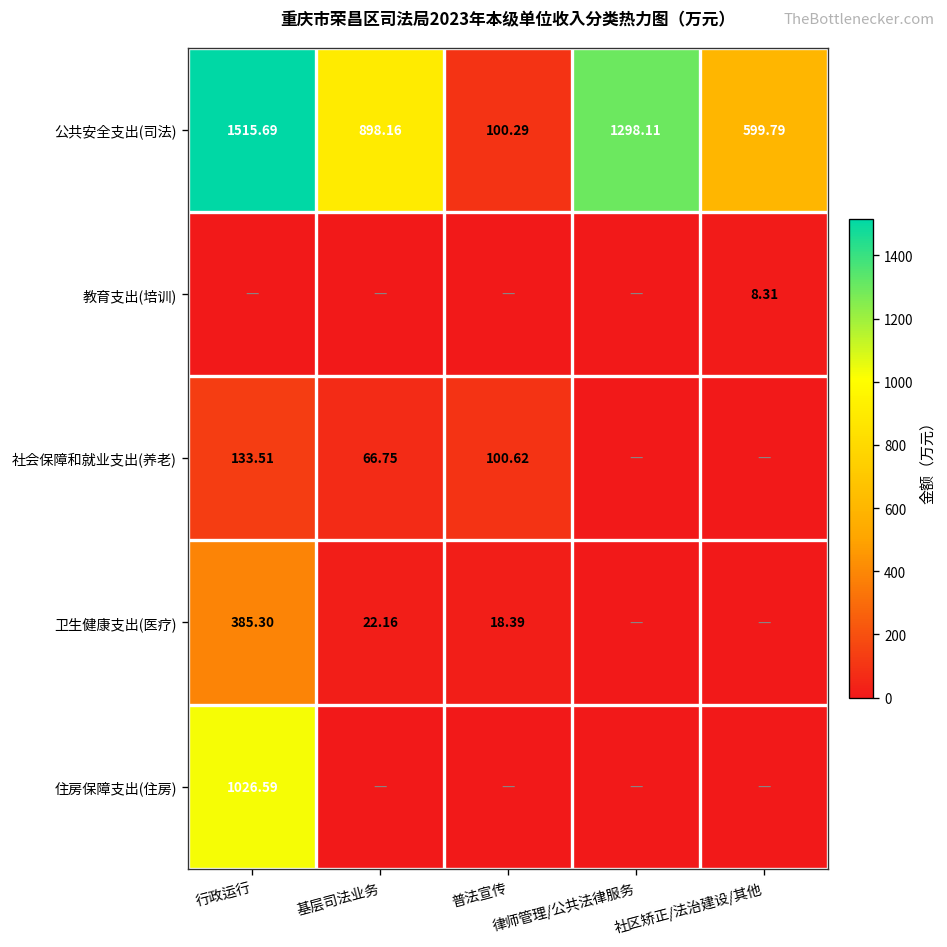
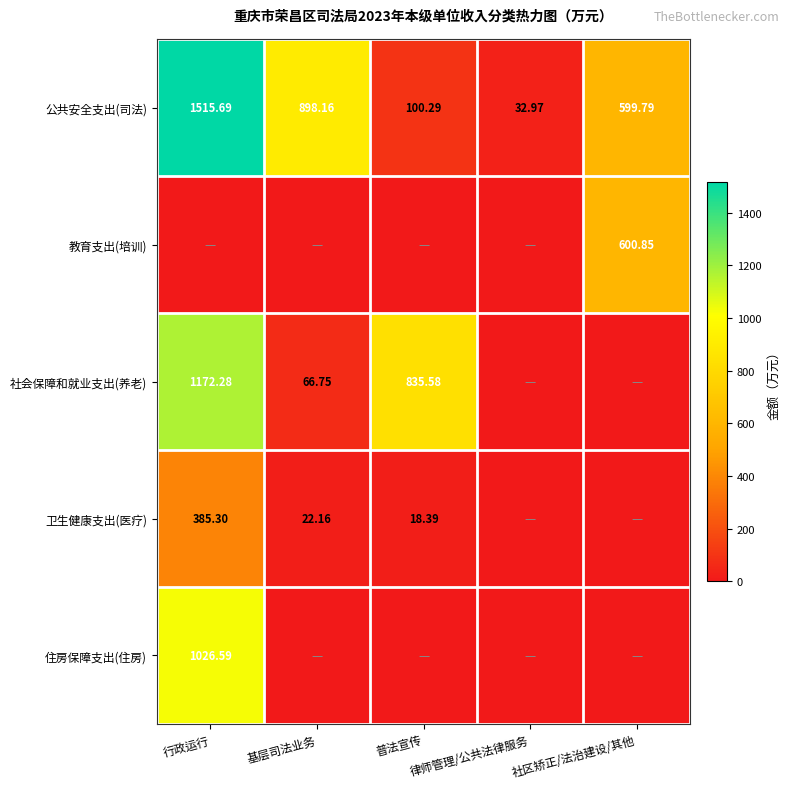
  {
    "公共安全支出(司法)": {
      "行政运行": 1515.69,
      "基层司法业务": 898.16,
      "普法宣传": 100.29,
-     "律师管理/公共法律服务": 1298.11,
+     "律师管理/公共法律服务": 32.97,
      "社区矫正/法治建设/其他": 599.79
    },
    "教育支出(培训)": {
-     "社区矫正/法治建设/其他": 8.31
+     "社区矫正/法治建设/其他": 600.85
    },
    "社会保障和就业支出(养老)": {
-     "行政运行": 133.51,
+     "行政运行": 1172.28,
      "基层司法业务": 66.75,
-     "普法宣传": 100.62
+     "普法宣传": 835.58
    },
    "卫生健康支出(医疗)": {
      "行政运行": 385.30,
      "基层司法业务": 22.16,
      "普法宣传": 18.39
    },
    "住房保障支出(住房)": {
      "行政运行": 1026.59
    }
  }
